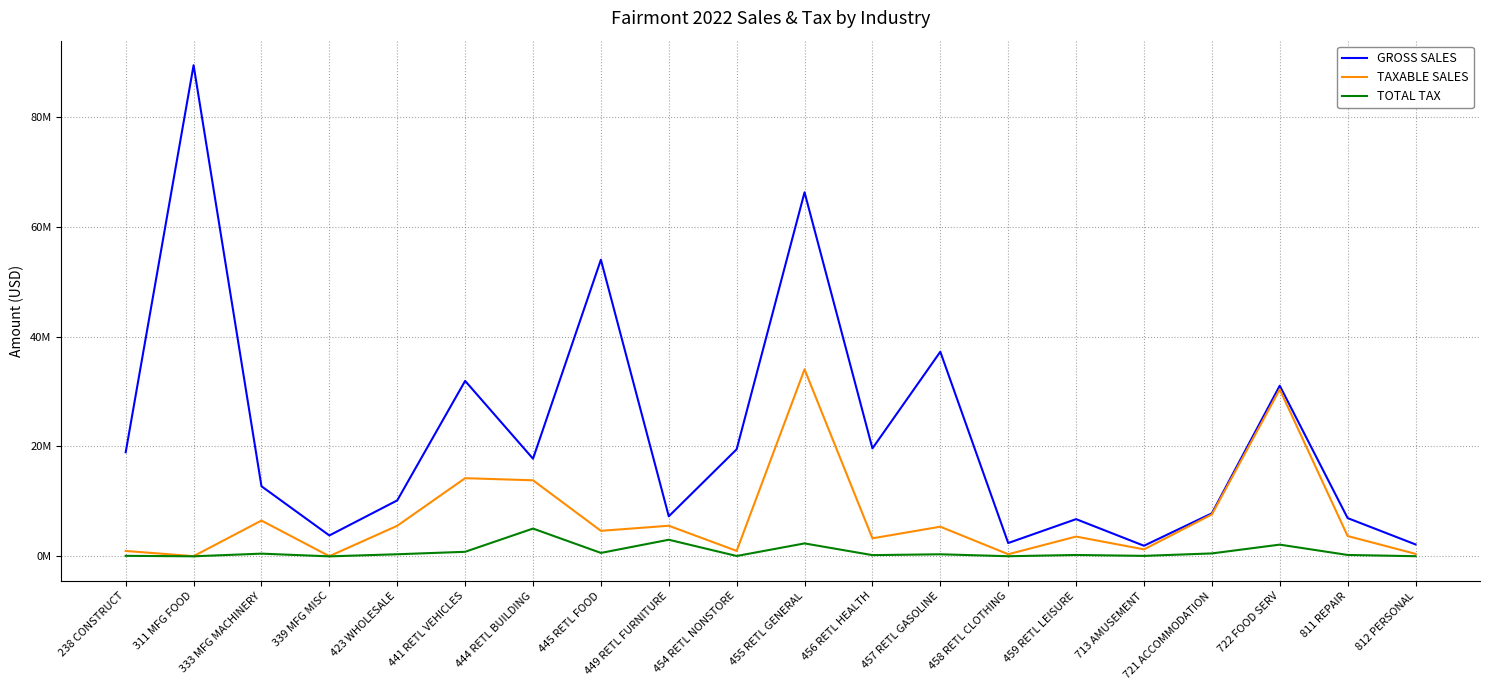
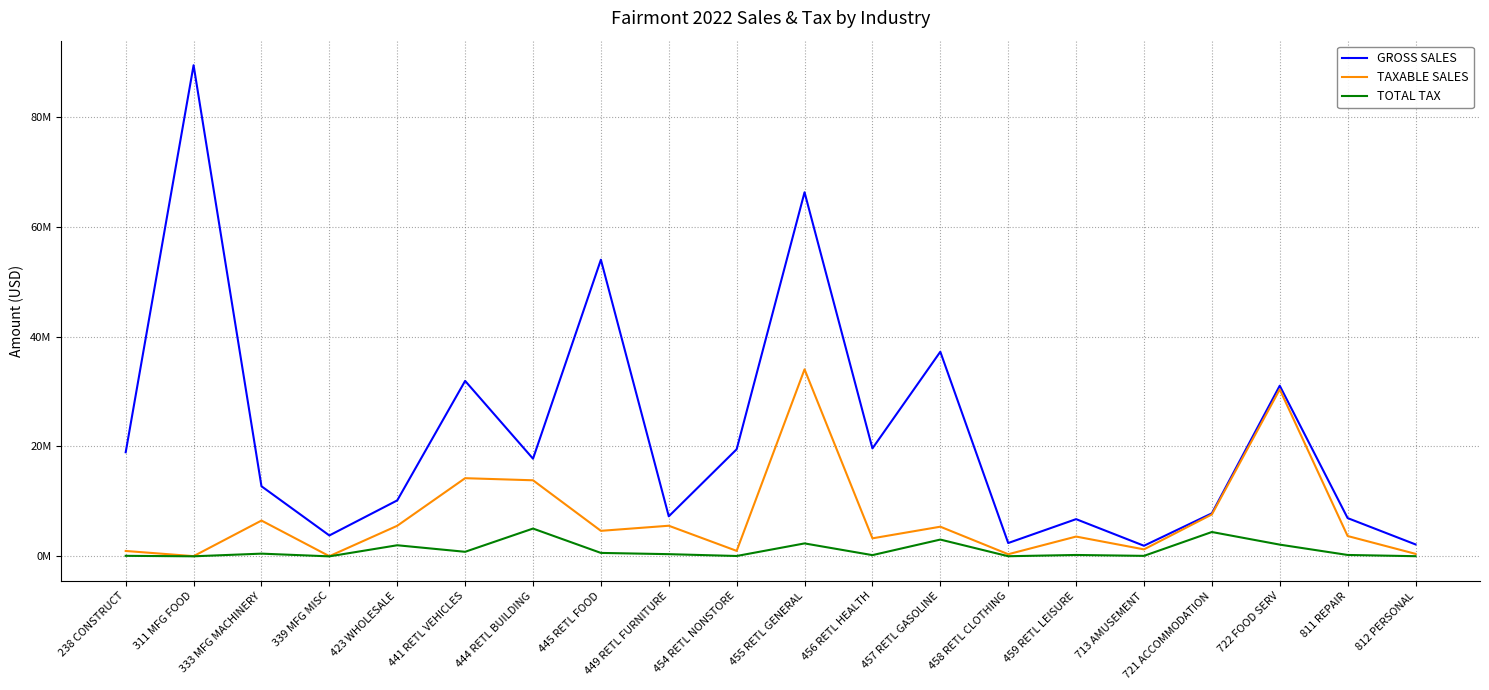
  {
    "GROSS SALES": {
      "238 CONSTRUCT": 19000000,
      "311 MFG FOOD": 89000000,
      "333 MFG MACHINERY": 13000000,
      "339 MFG MISC": 4000000,
      "423 WHOLESALE": 10000000,
      "441 RETL VEHICLES": 32000000,
      "444 RETL BUILDING": 18000000,
      "445 RETL FOOD": 54000000,
      "449 RETL FURNITURE": 7000000,
      "454 RETL NONSTORE": 19000000,
      "455 RETL GENERAL": 66000000,
      "456 RETL HEALTH": 20000000,
      "457 RETL GASOLINE": 37000000,
      "458 RETL CLOTHING": 2000000,
      "459 RETL LEISURE": 7000000,
      "713 AMUSEMENT": 2000000,
      "722 FOOD SERV": 31000000,
      "811 REPAIR": 7000000,
      "812 PERSONAL": 2000000
    },
    "TAXABLE SALES": {
      "238 CONSTRUCT": 1000000,
      "333 MFG MACHINERY": 7000000,
      "423 WHOLESALE": 6000000,
      "441 RETL VEHICLES": 14000000,
      "444 RETL BUILDING": 14000000,
      "445 RETL FOOD": 5000000,
      "449 RETL FURNITURE": 6000000,
      "454 RETL NONSTORE": 1000000,
      "455 RETL GENERAL": 34000000,
      "456 RETL HEALTH": 3000000,
      "457 RETL GASOLINE": 5000000,
      "459 RETL LEISURE": 4000000,
      "713 AMUSEMENT": 1000000,
      "722 FOOD SERV": 30000000,
      "811 REPAIR": 4000000
    },
    "TOTAL TAX": {
      "238 CONSTRUCT": 0,
      "333 MFG MACHINERY": 0,
-     "423 WHOLESALE": 0,
+     "423 WHOLESALE": 2000000,
      "441 RETL VEHICLES": 1000000,
      "444 RETL BUILDING": 5000000,
      "445 RETL FOOD": 1000000,
-     "449 RETL FURNITURE": 3000000,
+     "449 RETL FURNITURE": 0,
      "454 RETL NONSTORE": 0,
      "455 RETL GENERAL": 2000000,
      "456 RETL HEALTH": 0,
-     "457 RETL GASOLINE": 0,
+     "457 RETL GASOLINE": 3000000,
      "459 RETL LEISURE": 0,
      "713 AMUSEMENT": 0,
-     "721 ACCOMMODATION": 1000000,
+     "721 ACCOMMODATION": 4000000,
      "722 FOOD SERV": 2000000,
      "811 REPAIR": 0
    }
  }
